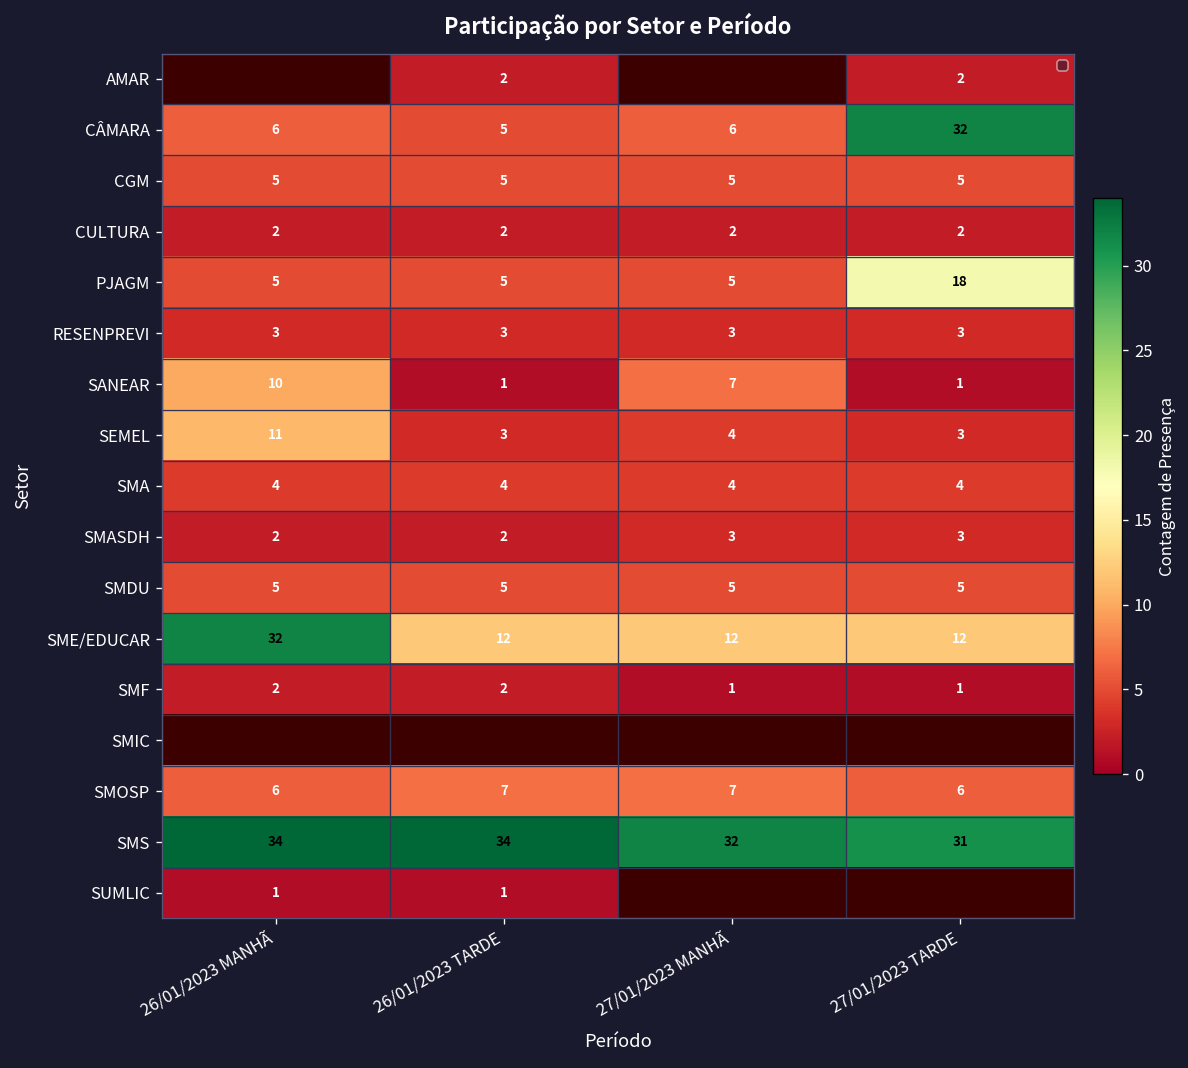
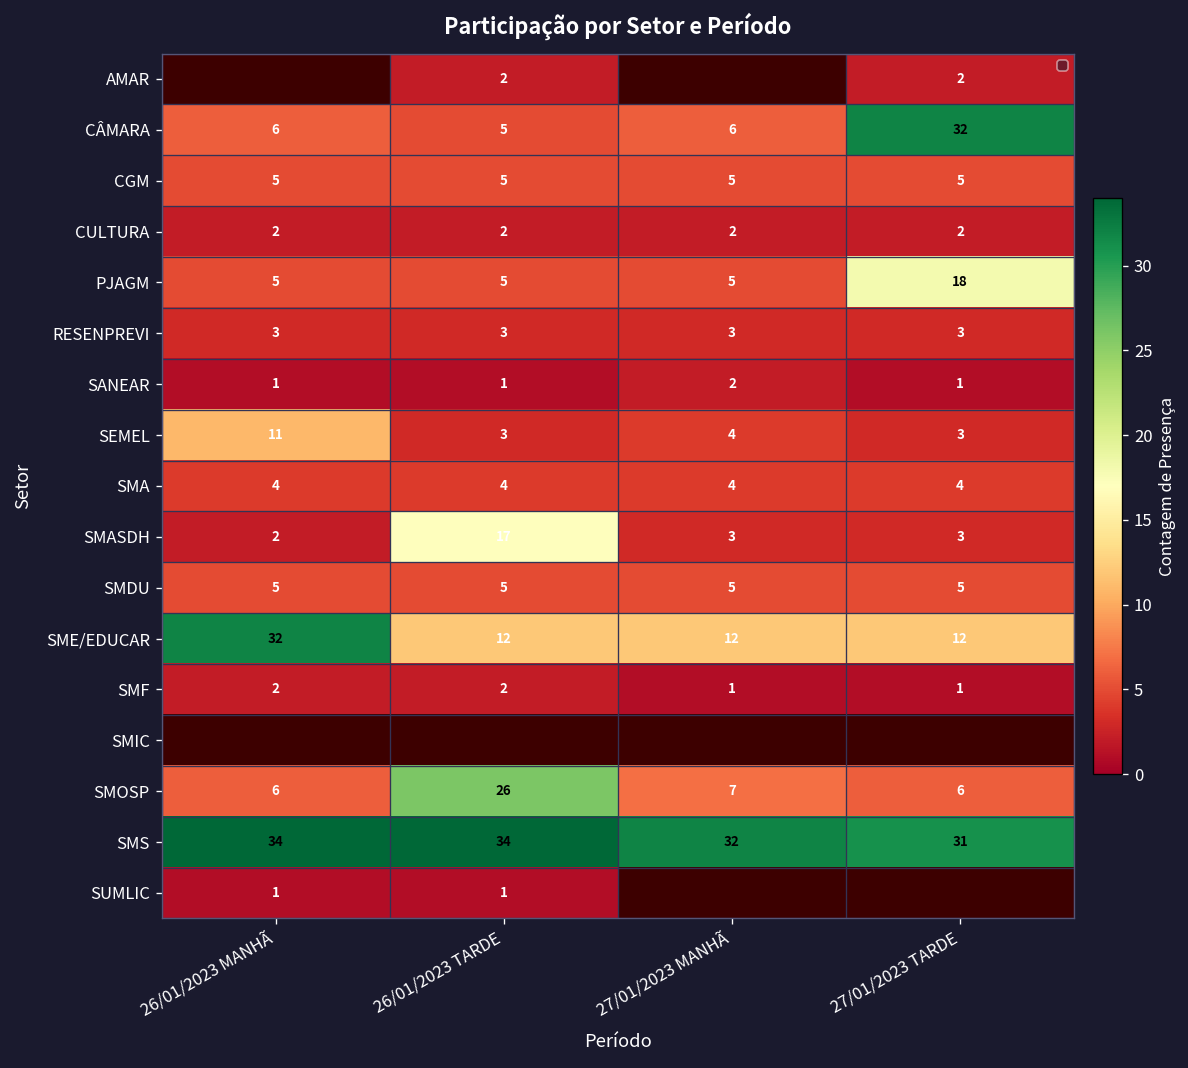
  {
    "AMAR": {
      "26/01/2023 TARDE": 2,
      "27/01/2023 TARDE": 2
    },
    "CÂMARA": {
      "26/01/2023 MANHÃ": 6,
      "26/01/2023 TARDE": 5,
      "27/01/2023 MANHÃ": 6,
      "27/01/2023 TARDE": 32
    },
    "CGM": {
      "26/01/2023 MANHÃ": 5,
      "26/01/2023 TARDE": 5,
      "27/01/2023 MANHÃ": 5,
      "27/01/2023 TARDE": 5
    },
    "CULTURA": {
      "26/01/2023 MANHÃ": 2,
      "26/01/2023 TARDE": 2,
      "27/01/2023 MANHÃ": 2,
      "27/01/2023 TARDE": 2
    },
    "PJAGM": {
      "26/01/2023 MANHÃ": 5,
      "26/01/2023 TARDE": 5,
      "27/01/2023 MANHÃ": 5,
      "27/01/2023 TARDE": 18
    },
    "RESENPREVI": {
      "26/01/2023 MANHÃ": 3,
      "26/01/2023 TARDE": 3,
      "27/01/2023 MANHÃ": 3,
      "27/01/2023 TARDE": 3
    },
    "SANEAR": {
-     "26/01/2023 MANHÃ": 10,
+     "26/01/2023 MANHÃ": 1,
      "26/01/2023 TARDE": 1,
-     "27/01/2023 MANHÃ": 7,
+     "27/01/2023 MANHÃ": 2,
      "27/01/2023 TARDE": 1
    },
    "SEMEL": {
      "26/01/2023 MANHÃ": 11,
      "26/01/2023 TARDE": 3,
      "27/01/2023 MANHÃ": 4,
      "27/01/2023 TARDE": 3
    },
    "SMA": {
      "26/01/2023 MANHÃ": 4,
      "26/01/2023 TARDE": 4,
      "27/01/2023 MANHÃ": 4,
      "27/01/2023 TARDE": 4
    },
    "SMASDH": {
      "26/01/2023 MANHÃ": 2,
-     "26/01/2023 TARDE": 2,
+     "26/01/2023 TARDE": 17,
      "27/01/2023 MANHÃ": 3,
      "27/01/2023 TARDE": 3
    },
    "SMDU": {
      "26/01/2023 MANHÃ": 5,
      "26/01/2023 TARDE": 5,
      "27/01/2023 MANHÃ": 5,
      "27/01/2023 TARDE": 5
    },
    "SME/EDUCAR": {
      "26/01/2023 MANHÃ": 32,
      "26/01/2023 TARDE": 12,
      "27/01/2023 MANHÃ": 12,
      "27/01/2023 TARDE": 12
    },
    "SMF": {
      "26/01/2023 MANHÃ": 2,
      "26/01/2023 TARDE": 2,
      "27/01/2023 MANHÃ": 1,
      "27/01/2023 TARDE": 1
    },
    "SMOSP": {
      "26/01/2023 MANHÃ": 6,
-     "26/01/2023 TARDE": 7,
+     "26/01/2023 TARDE": 26,
      "27/01/2023 MANHÃ": 7,
      "27/01/2023 TARDE": 6
    },
    "SMS": {
      "26/01/2023 MANHÃ": 34,
      "26/01/2023 TARDE": 34,
      "27/01/2023 MANHÃ": 32,
      "27/01/2023 TARDE": 31
    },
    "SUMLIC": {
      "26/01/2023 MANHÃ": 1,
      "26/01/2023 TARDE": 1
    }
  }
